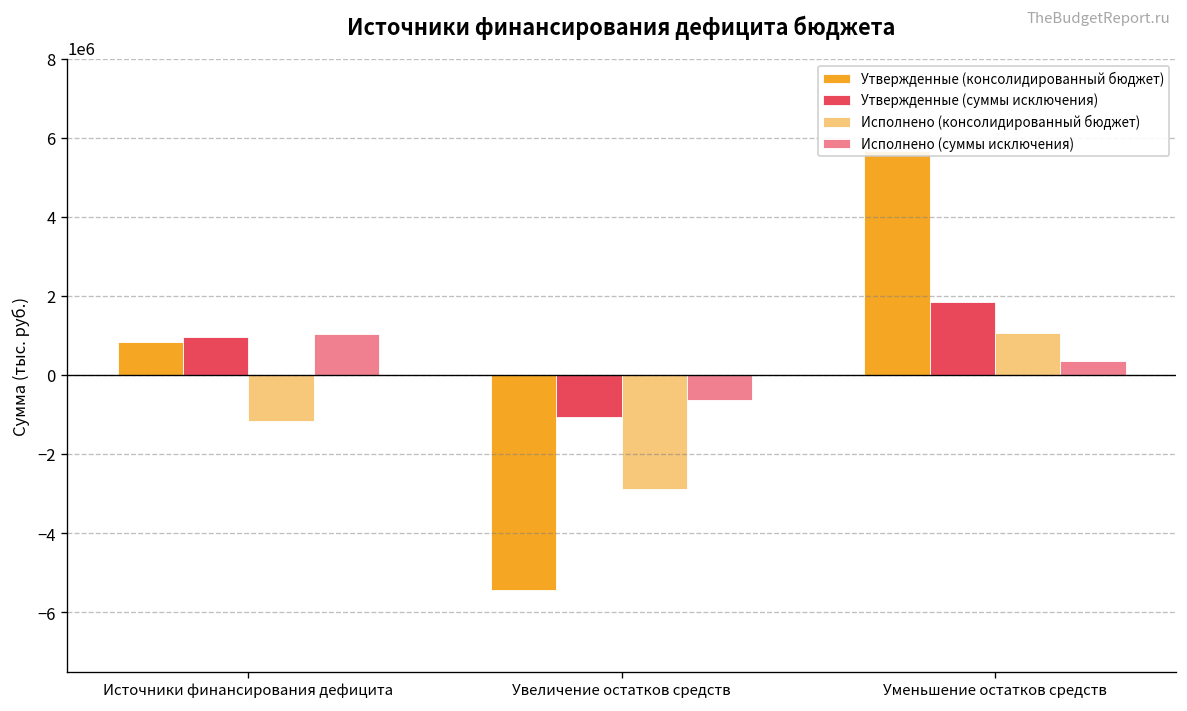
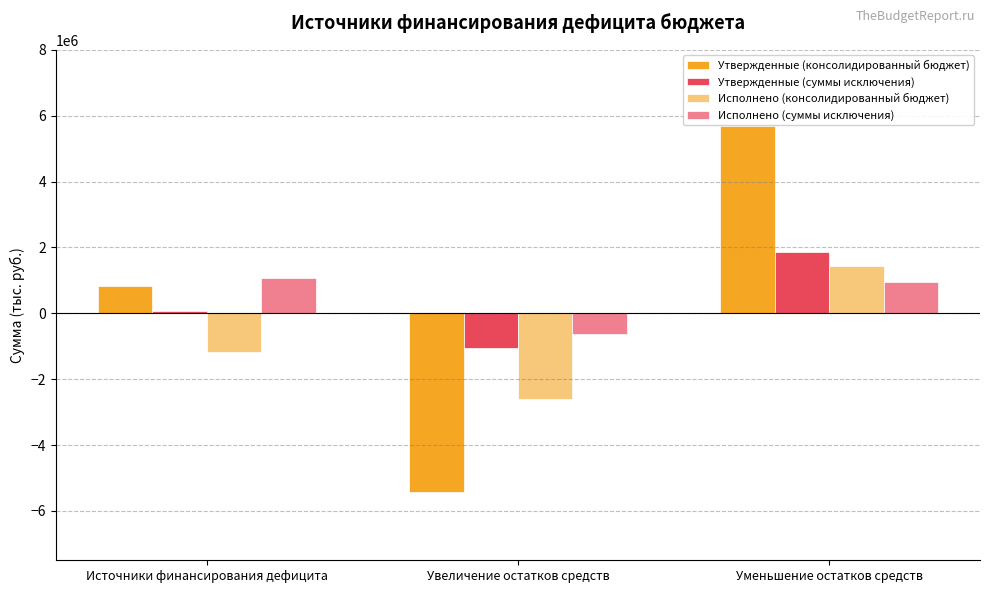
  {
    "Утвержденные (консолидированный бюджет)": {
      "Источники финансирования дефицита": 800000,
      "Увеличение остатков средств": -5400000,
      "Уменьшение остатков средств": 5700000
    },
    "Утвержденные (суммы исключения)": {
-     "Источники финансирования дефицита": 1000000,
+     "Источники финансирования дефицита": 100000,
      "Увеличение остатков средств": -1100000,
      "Уменьшение остатков средств": 1800000
    },
    "Исполнено (консолидированный бюджет)": {
      "Источники финансирования дефицита": -1200000,
-     "Увеличение остатков средств": -2900000,
-     "Уменьшение остатков средств": 1100000
+     "Увеличение остатков средств": -2600000,
+     "Уменьшение остатков средств": 1400000
    },
    "Исполнено (суммы исключения)": {
      "Источники финансирования дефицита": 1100000,
      "Увеличение остатков средств": -600000,
-     "Уменьшение остатков средств": 400000
+     "Уменьшение остатков средств": 1000000
    }
  }
